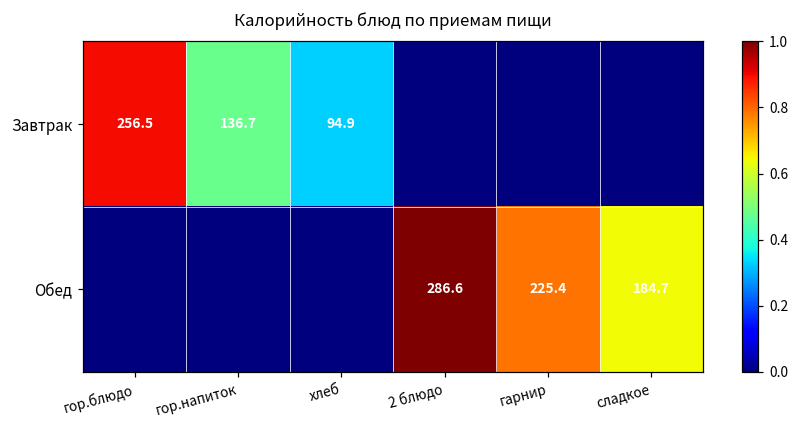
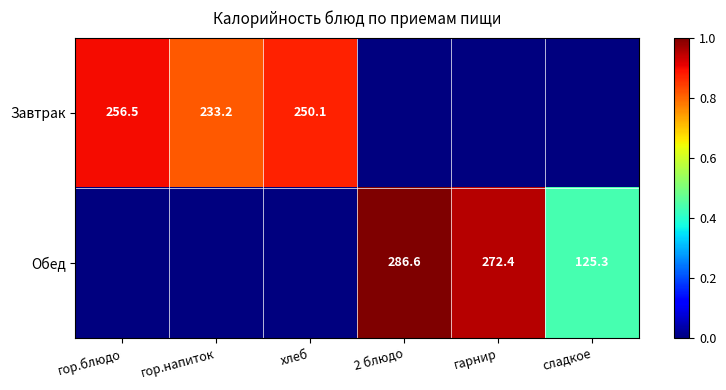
  {
    "Завтрак": {
      "гор.блюдо": 256.5,
-     "гор.напиток": 136.7,
-     "хлеб": 94.9
+     "гор.напиток": 233.2,
+     "хлеб": 250.1
    },
    "Обед": {
      "2 блюдо": 286.6,
-     "гарнир": 225.4,
-     "сладкое": 184.7
+     "гарнир": 272.4,
+     "сладкое": 125.3
    }
  }
